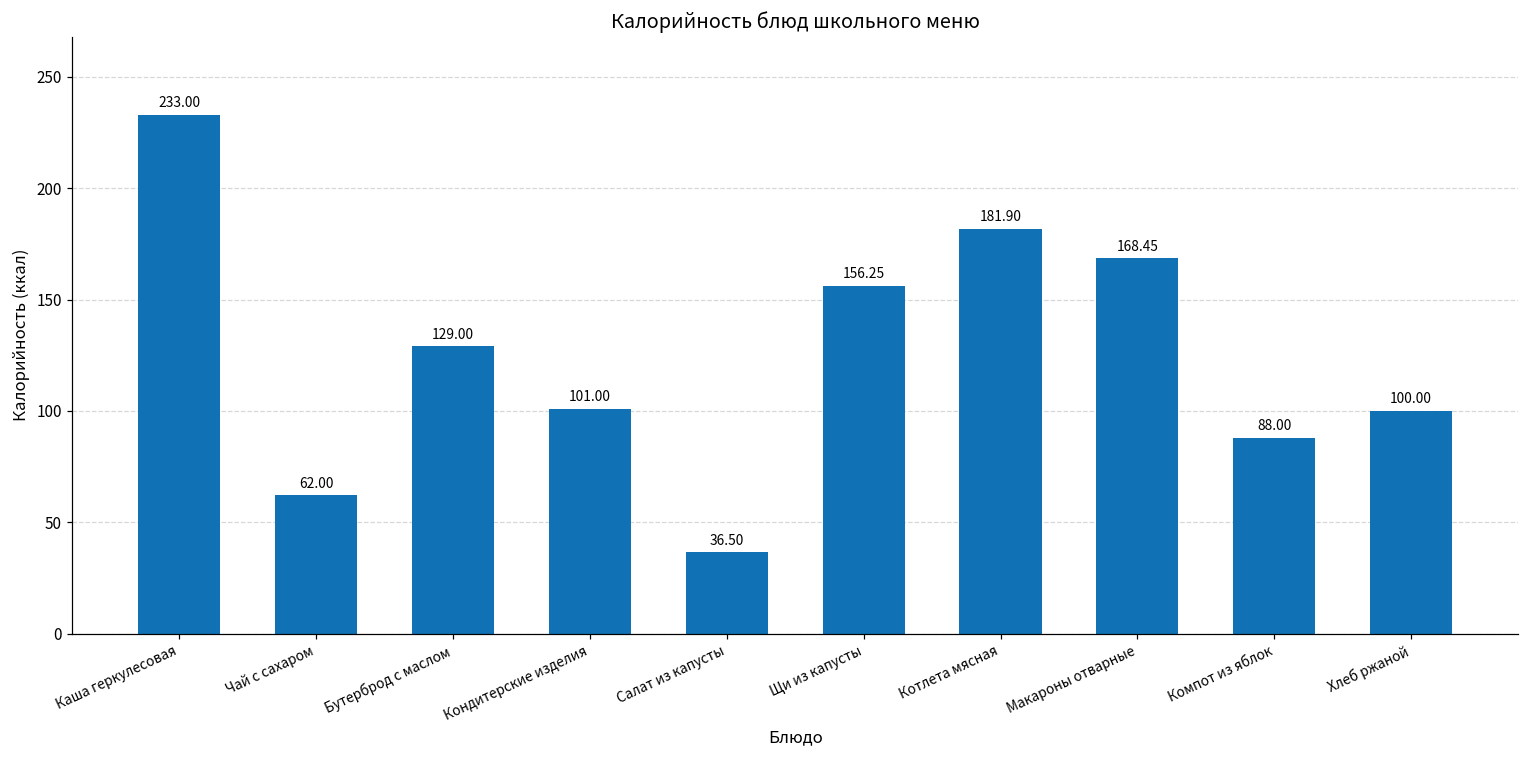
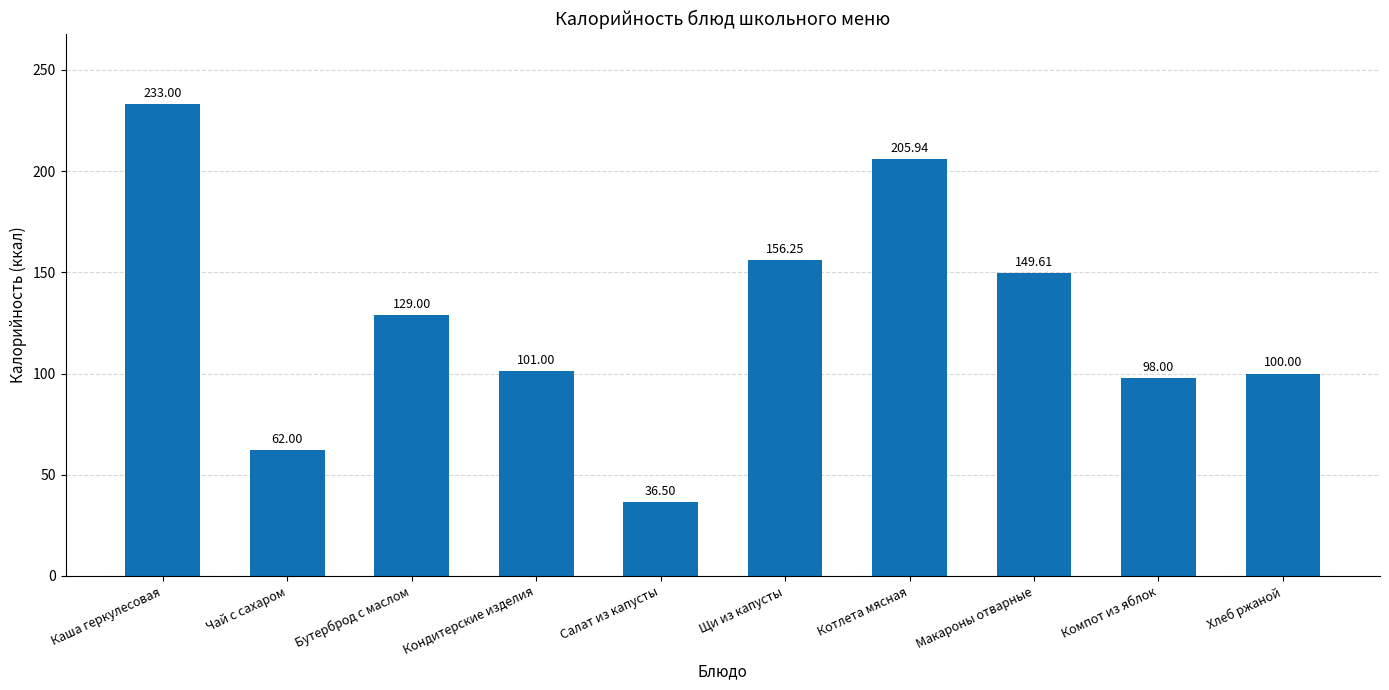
  {
    "Каша геркулесовая": 233.00,
    "Чай с сахаром": 62.00,
    "Бутерброд с маслом": 129.00,
    "Кондитерские изделия": 101.00,
    "Салат из капусты": 36.50,
    "Щи из капусты": 156.25,
-   "Котлета мясная": 181.90,
-   "Макароны отварные": 168.45,
-   "Компот из яблок": 88.00,
+   "Котлета мясная": 205.94,
+   "Макароны отварные": 149.61,
+   "Компот из яблок": 98.00,
    "Хлеб ржаной": 100.00
  }
